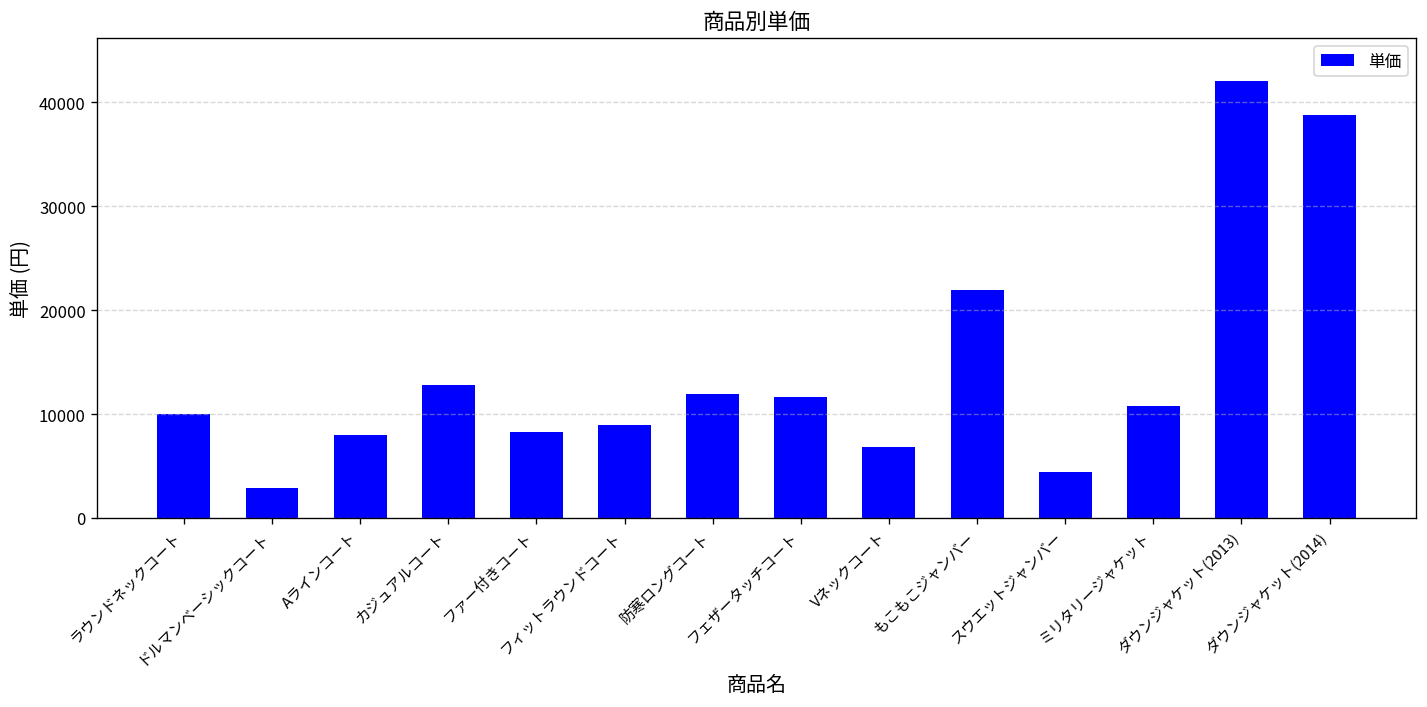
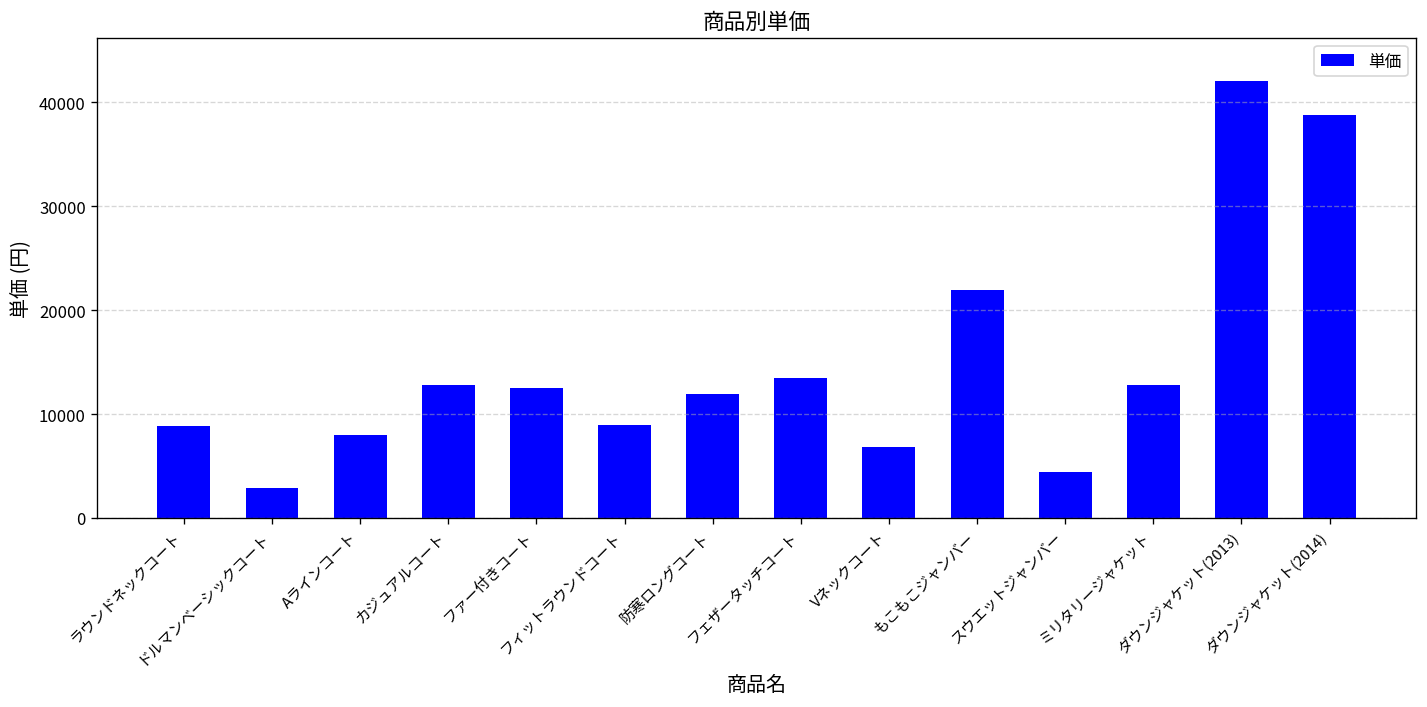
  {
-   "ラウンドネックコート": 10000,
+   "ラウンドネックコート": 9000,
    "ドルマンベーシックコート": 3000,
    "Aラインコート": 8000,
    "カジュアルコート": 13000,
-   "ファー付きコート": 8000,
+   "ファー付きコート": 13000,
    "フィットラウンドコート": 9000,
    "防寒ロングコート": 12000,
-   "フェザータッチコート": 12000,
+   "フェザータッチコート": 13000,
    "Vネックコート": 7000,
    "もこもこジャンバー": 22000,
    "スウエットジャンバー": 4000,
-   "ミリタリージャケット": 11000,
+   "ミリタリージャケット": 13000,
    "ダウンジャケット(2013)": 42000,
    "ダウンジャケット(2014)": 39000
  }
